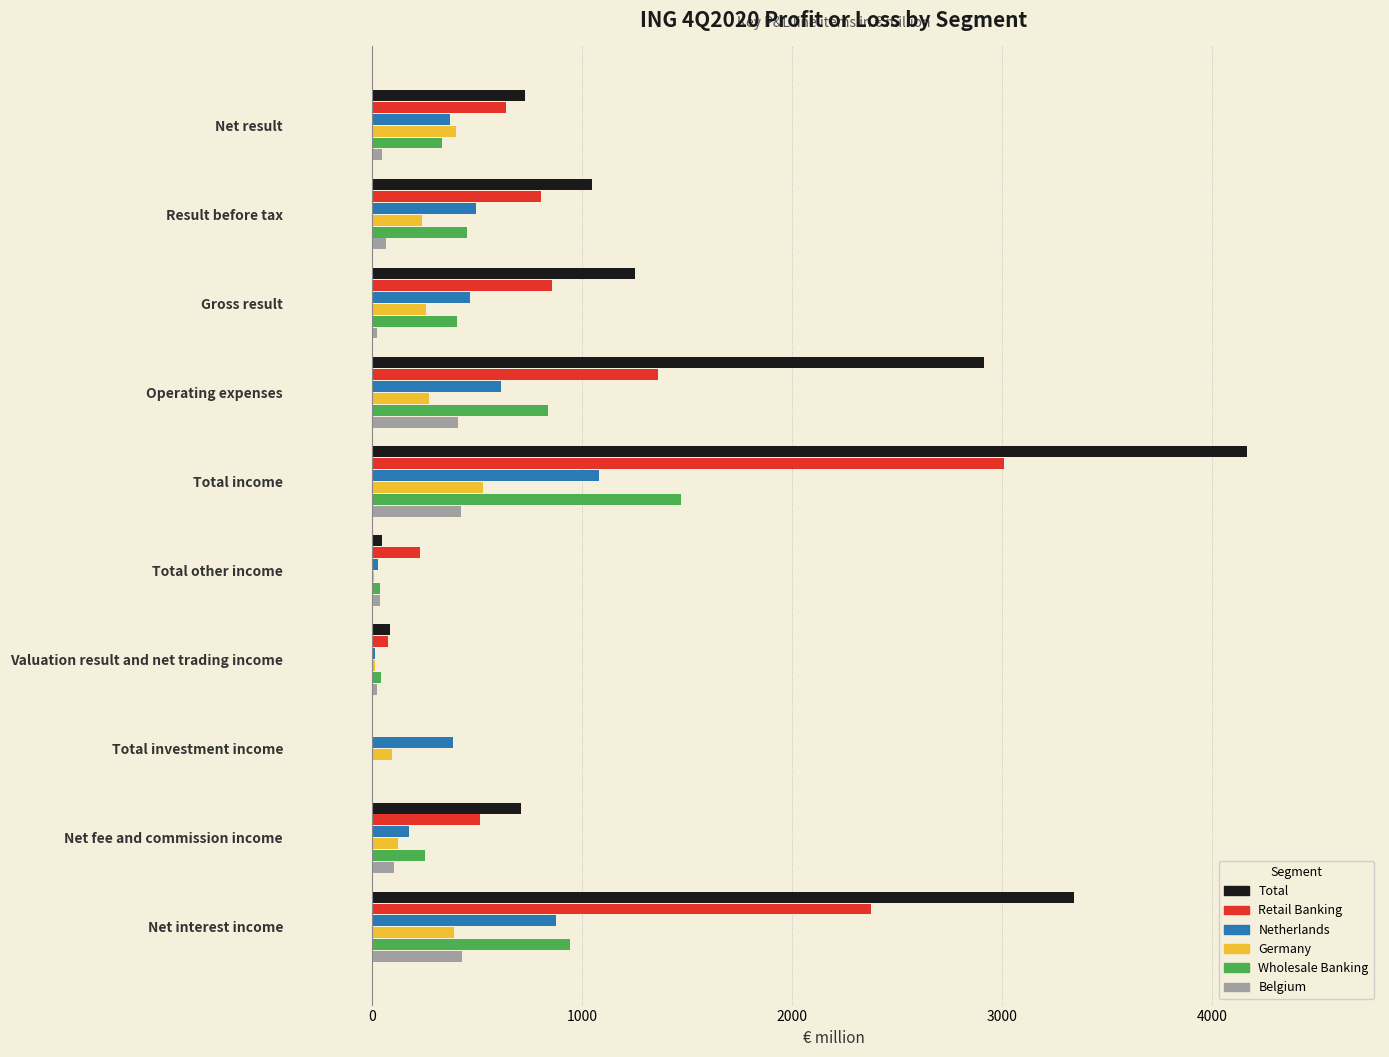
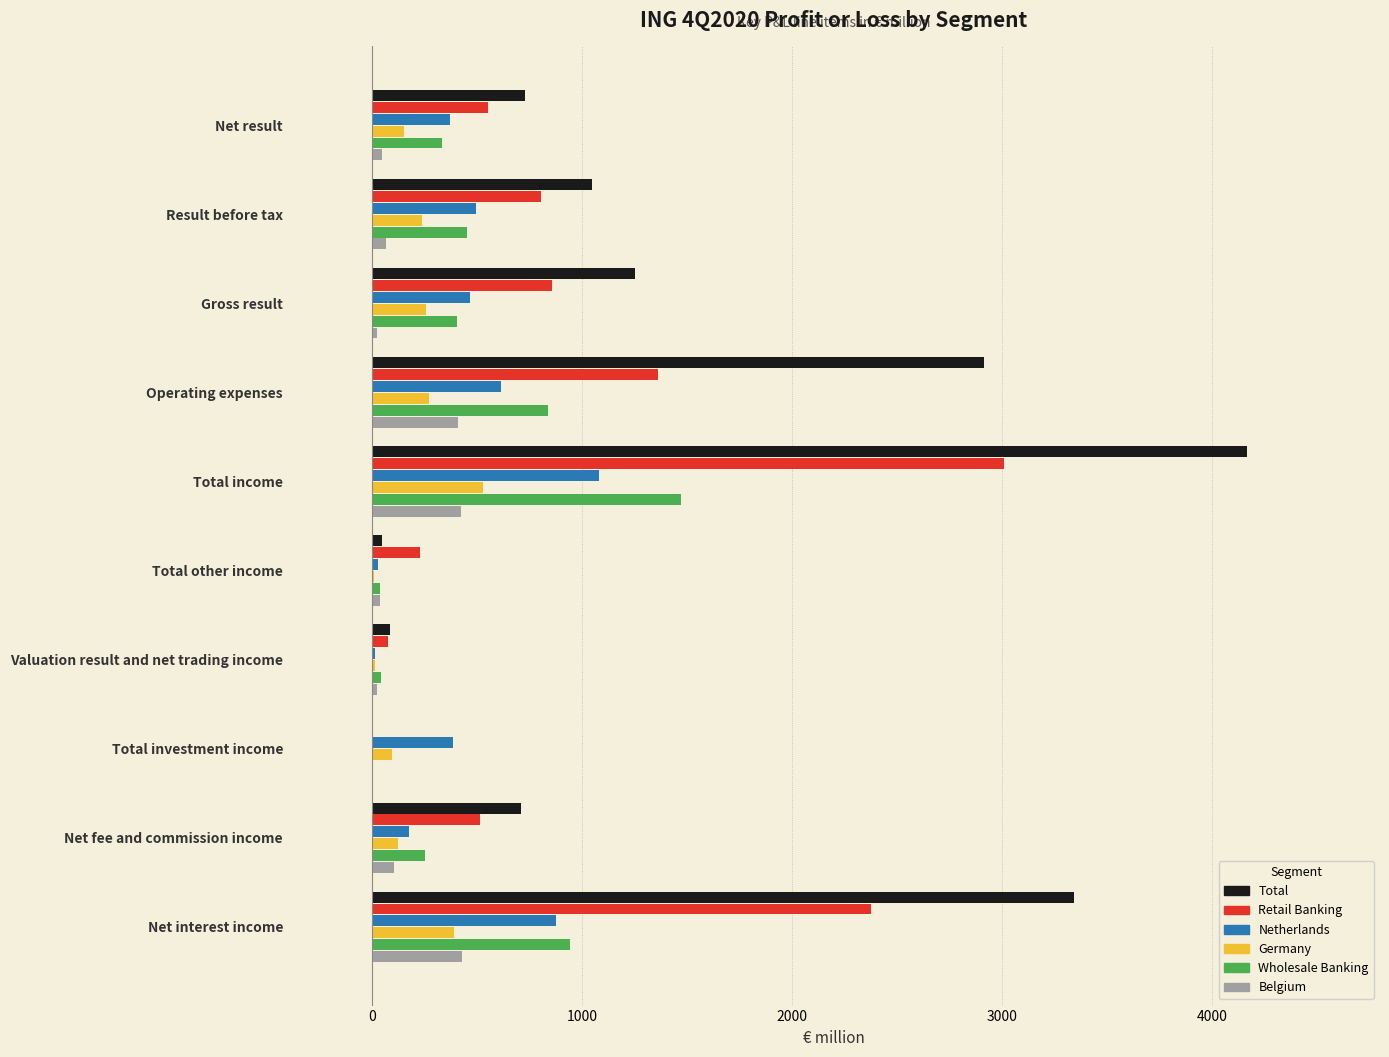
  {
    "Total": {
      "Net result": 730,
      "Result before tax": 1050,
      "Gross result": 1250,
      "Operating expenses": 2910,
      "Total income": 4170,
      "Total other income": 50,
      "Valuation result and net trading income": 90,
      "Net fee and commission income": 710,
      "Net interest income": 3340
    },
    "Retail Banking": {
-     "Net result": 640,
+     "Net result": 550,
      "Result before tax": 800,
      "Gross result": 860,
      "Operating expenses": 1360,
      "Total income": 3010,
      "Total other income": 230,
      "Valuation result and net trading income": 80,
      "Net fee and commission income": 520,
      "Net interest income": 2380
    },
    "Netherlands": {
      "Net result": 370,
      "Result before tax": 500,
      "Gross result": 470,
      "Operating expenses": 620,
      "Total income": 1080,
      "Total other income": 30,
      "Valuation result and net trading income": 20,
      "Total investment income": 390,
      "Net fee and commission income": 170,
      "Net interest income": 880
    },
    "Germany": {
-     "Net result": 400,
+     "Net result": 150,
      "Result before tax": 240,
      "Gross result": 260,
      "Operating expenses": 270,
      "Total income": 530,
      "Valuation result and net trading income": 10,
      "Total investment income": 90,
      "Net fee and commission income": 130,
      "Net interest income": 390
    },
    "Wholesale Banking": {
      "Net result": 340,
      "Result before tax": 450,
      "Gross result": 400,
      "Operating expenses": 840,
      "Total income": 1470,
      "Total other income": 40,
      "Valuation result and net trading income": 40,
      "Net fee and commission income": 250,
      "Net interest income": 940
    },
    "Belgium": {
      "Net result": 50,
      "Result before tax": 70,
      "Gross result": 30,
      "Operating expenses": 410,
      "Total income": 430,
      "Total other income": 40,
      "Valuation result and net trading income": 20,
      "Net fee and commission income": 110,
      "Net interest income": 430
    }
  }
